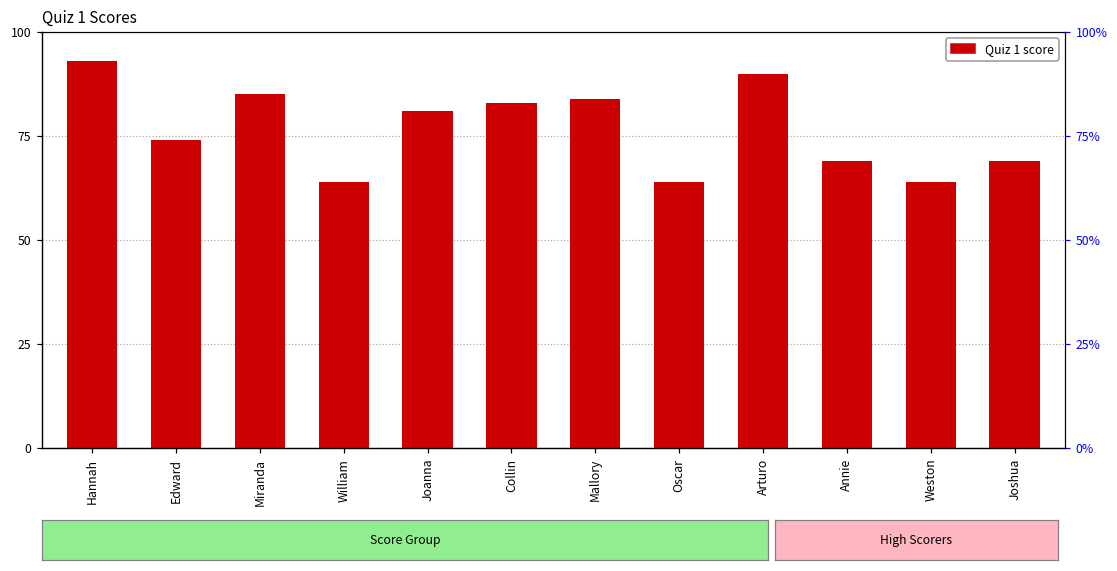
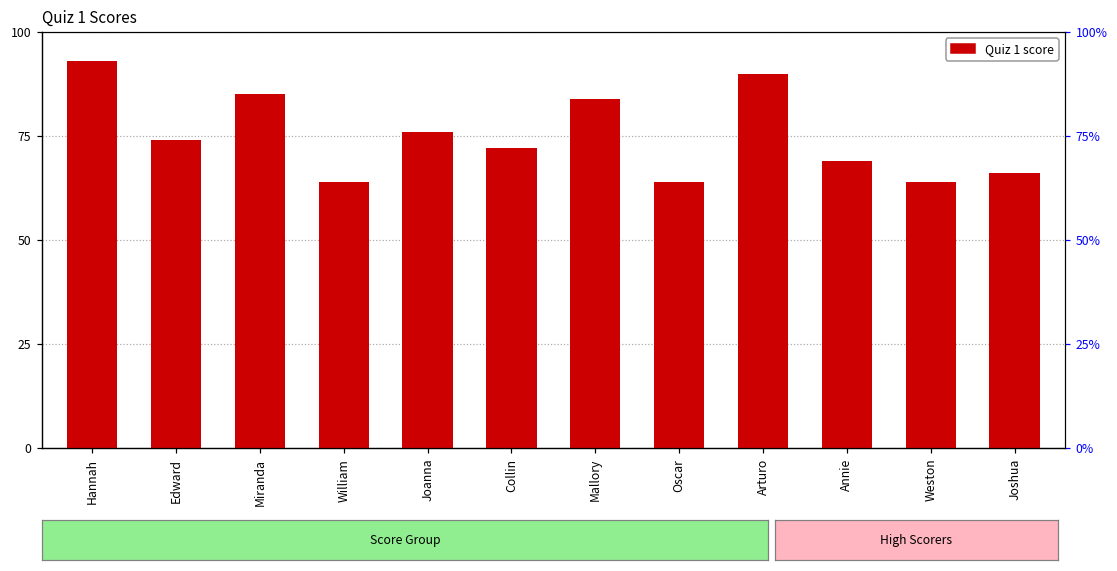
  {
    "Hannah": 93,
    "Edward": 74,
    "Miranda": 85,
    "William": 64,
-   "Joanna": 81,
-   "Collin": 83,
+   "Joanna": 76,
+   "Collin": 72,
    "Mallory": 84,
    "Oscar": 64,
    "Arturo": 90,
    "Annie": 69,
    "Weston": 64,
-   "Joshua": 69
+   "Joshua": 66
  }
